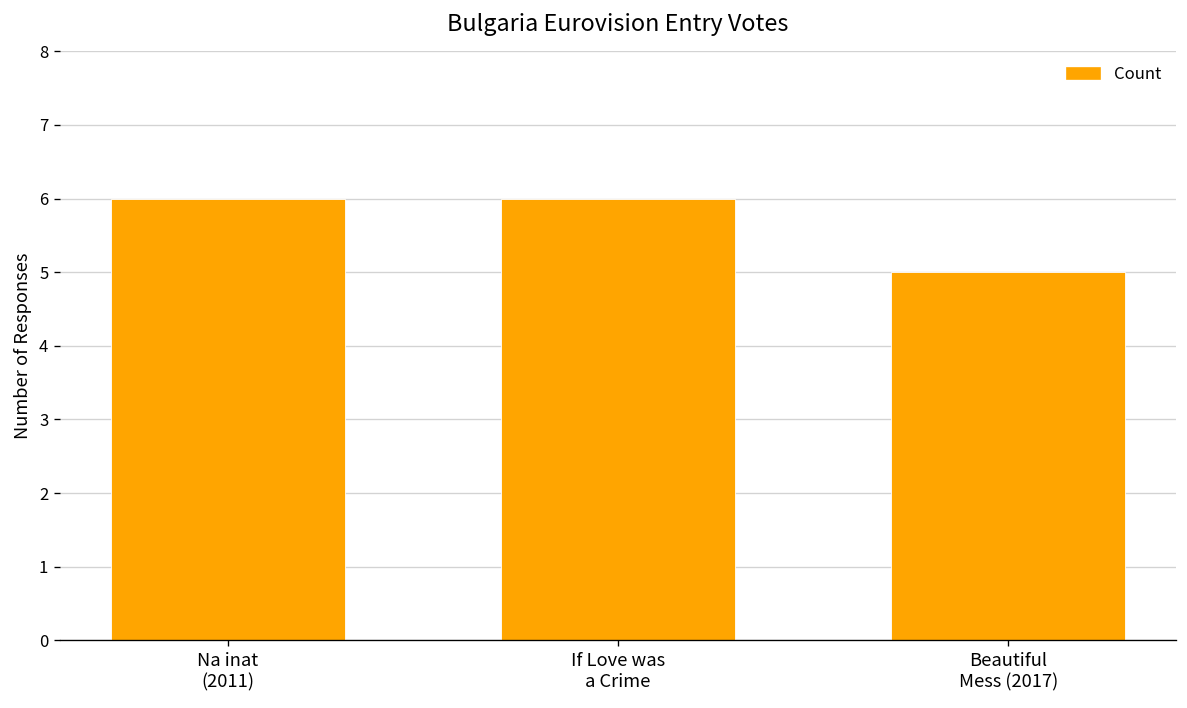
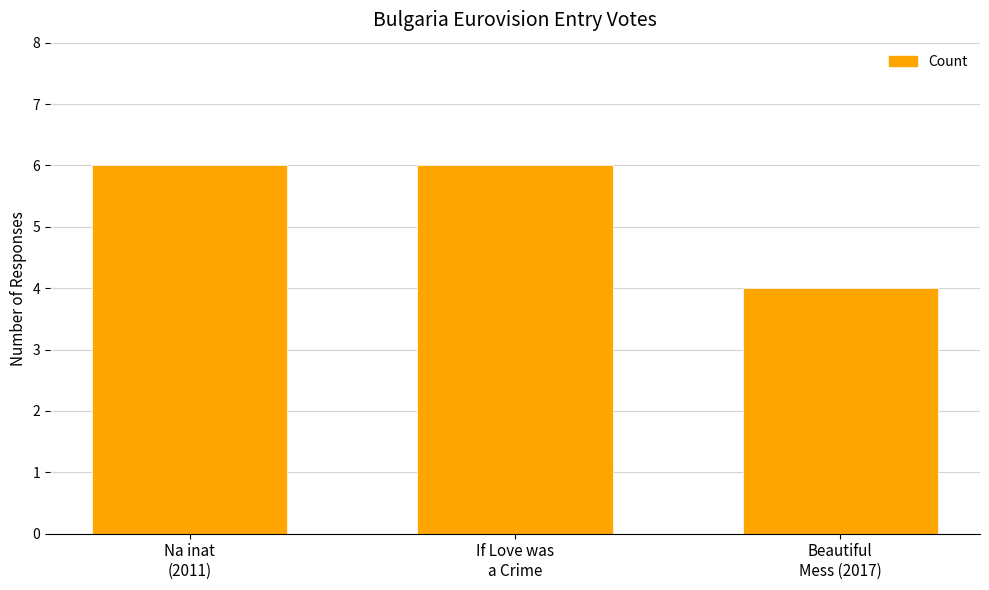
  {
    "Na inat (2011)": 6,
    "If Love was a Crime": 6,
-   "Beautiful Mess (2017)": 5
+   "Beautiful Mess (2017)": 4
  }
